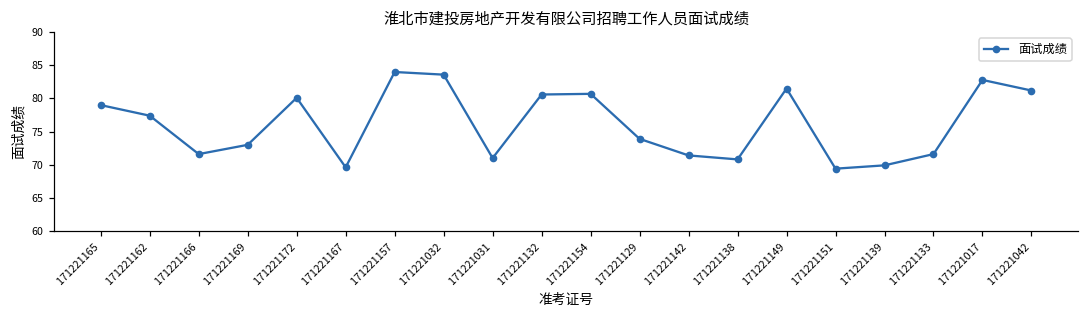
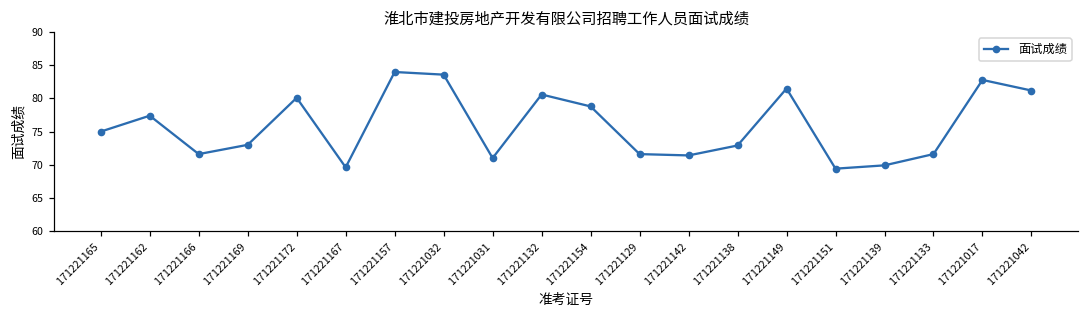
  {
-   "171221165": 79,
+   "171221165": 75,
    "171221162": 77,
    "171221166": 72,
    "171221169": 73,
    "171221172": 80,
    "171221167": 70,
    "171221157": 84,
    "171221032": 84,
    "171221031": 71,
    "171221132": 81,
-   "171221154": 81,
-   "171221129": 74,
+   "171221154": 79,
+   "171221129": 72,
    "171221142": 71,
-   "171221138": 71,
+   "171221138": 73,
    "171221149": 82,
    "171221151": 69,
    "171221139": 70,
    "171221133": 72,
    "171221017": 83,
    "171221042": 81
  }
